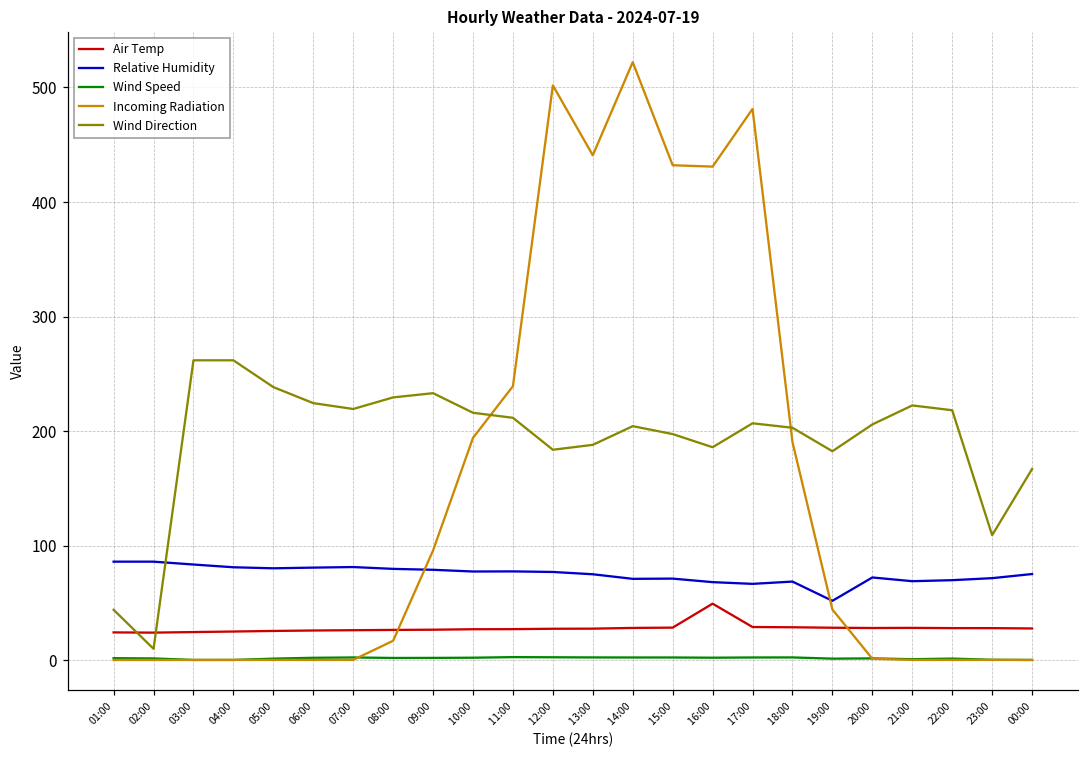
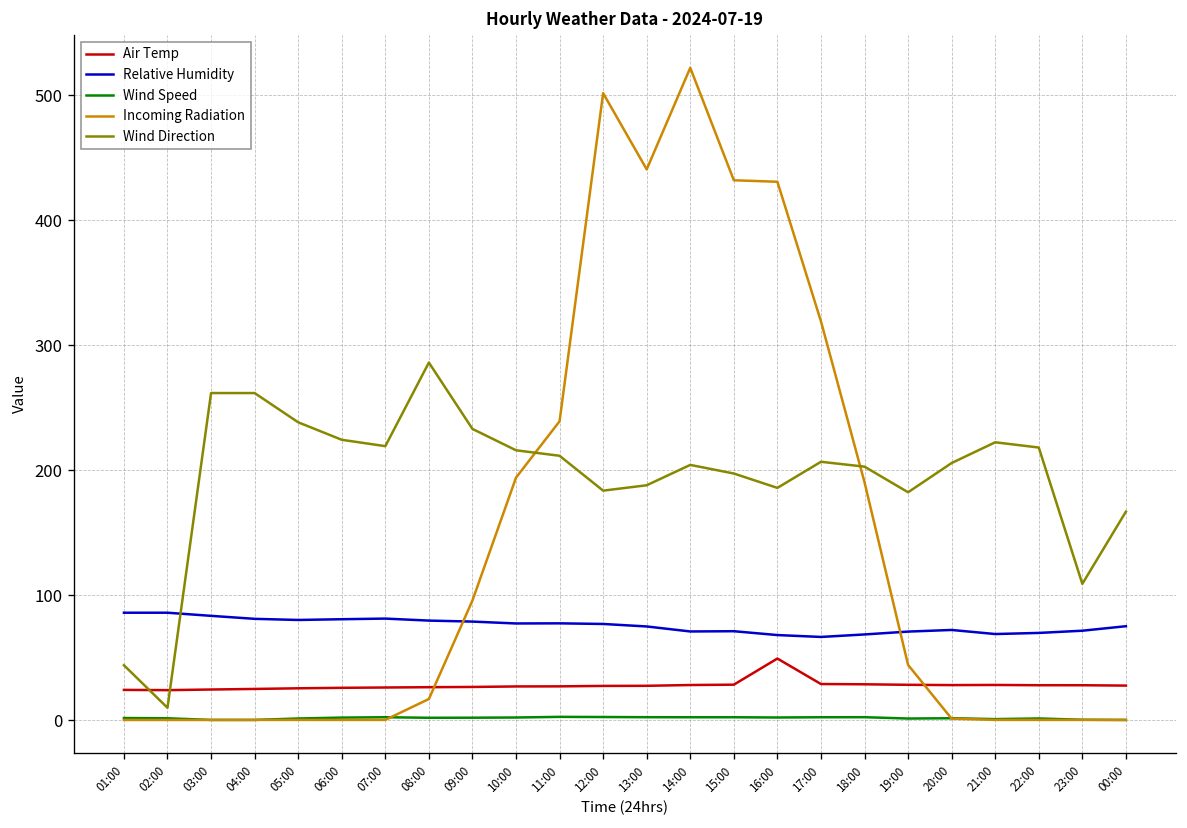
  {
    "Air Temp": {
      "01:00": 24,
      "02:00": 24,
      "03:00": 25,
      "04:00": 25,
      "05:00": 26,
      "06:00": 26,
      "07:00": 26,
      "08:00": 26,
      "09:00": 27,
      "10:00": 27,
      "11:00": 27,
      "12:00": 27,
      "13:00": 28,
      "14:00": 28,
      "15:00": 28,
      "16:00": 49,
      "17:00": 29,
      "18:00": 29,
      "19:00": 28,
      "20:00": 28,
      "21:00": 28,
      "22:00": 28,
      "23:00": 28,
      "00:00": 28
    },
    "Relative Humidity": {
      "01:00": 86,
      "02:00": 86,
      "03:00": 84,
      "04:00": 81,
      "05:00": 80,
      "06:00": 81,
      "07:00": 81,
      "08:00": 80,
      "09:00": 79,
      "10:00": 77,
      "11:00": 78,
      "12:00": 77,
      "13:00": 75,
      "14:00": 71,
      "15:00": 71,
      "16:00": 68,
      "17:00": 67,
      "18:00": 69,
-     "19:00": 52,
+     "19:00": 71,
      "20:00": 72,
      "21:00": 69,
      "22:00": 70,
      "23:00": 72,
      "00:00": 75
    },
    "Wind Speed": {
      "08:00": 2,
      "09:00": 2,
      "10:00": 2,
      "11:00": 3,
      "12:00": 3,
      "13:00": 2,
      "14:00": 2,
      "15:00": 2,
      "16:00": 2,
      "17:00": 2,
      "18:00": 2,
      "19:00": 1
    },
    "Incoming Radiation": {
      "08:00": 17,
      "09:00": 96,
      "10:00": 194,
      "11:00": 239,
      "12:00": 502,
      "13:00": 441,
      "14:00": 522,
      "15:00": 432,
      "16:00": 431,
-     "17:00": 481,
+     "17:00": 319,
      "18:00": 190,
      "19:00": 44
    },
    "Wind Direction": {
      "01:00": 44,
      "02:00": 10,
      "03:00": 262,
      "04:00": 262,
      "05:00": 238,
      "06:00": 224,
      "07:00": 219,
-     "08:00": 229,
+     "08:00": 286,
      "09:00": 233,
      "10:00": 216,
      "11:00": 212,
      "12:00": 184,
      "13:00": 188,
      "14:00": 204,
      "15:00": 197,
      "16:00": 186,
      "17:00": 207,
      "18:00": 203,
      "19:00": 182,
      "20:00": 206,
      "21:00": 222,
      "22:00": 218,
      "23:00": 109,
      "00:00": 167
    }
  }
